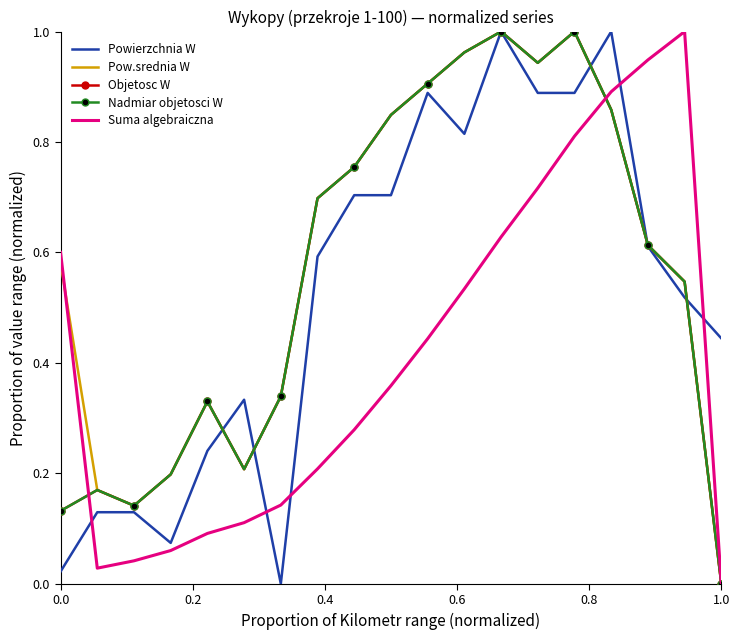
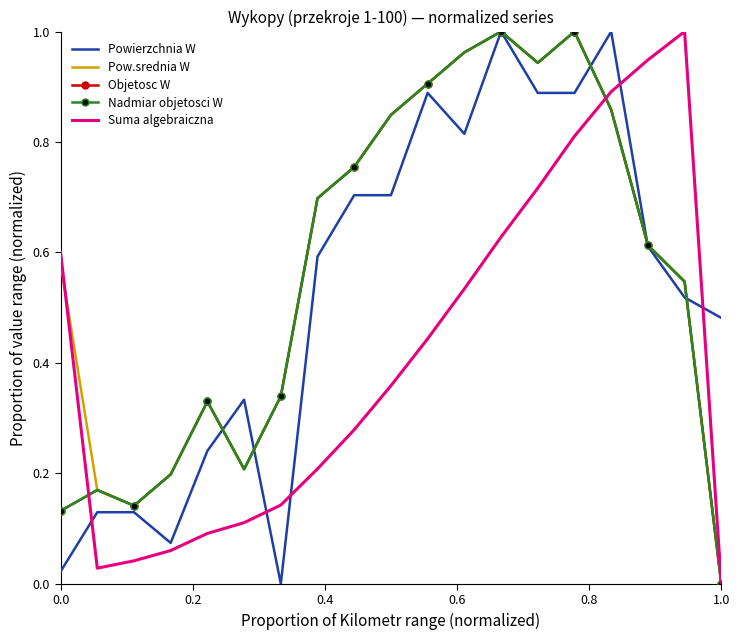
  {
    "Powierzchnia W": {
      "0.0": 0.02,
-     "1.0": 0.44
+     "1.0": 0.48
    },
    "Pow.srednia W": {
      "0.0": 0.58
    },
    "Nadmiar objetosci W": {
      "0.0": 0.13
    },
    "Suma algebraiczna": {
      "0.0": 0.60
    }
  }
